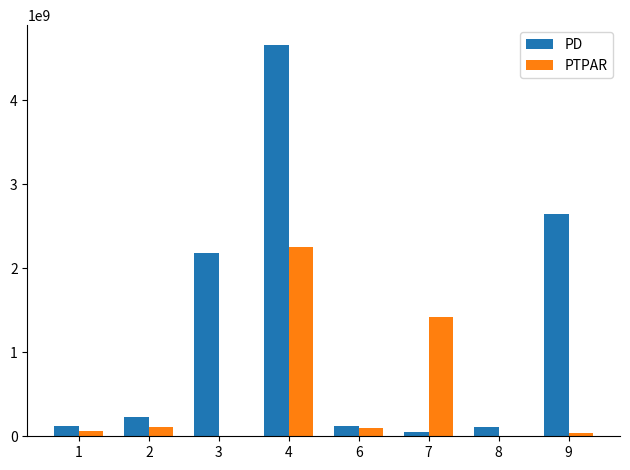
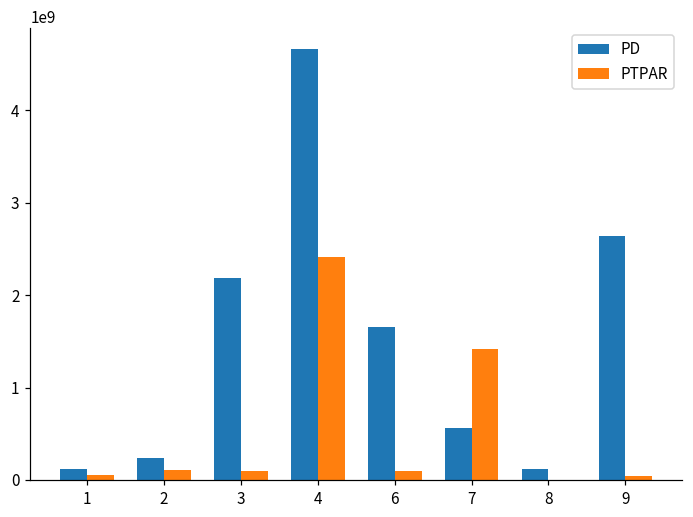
  {
    "PD": {
      "1": 100000000,
      "2": 200000000,
      "3": 2200000000,
      "4": 4700000000,
-     "6": 100000000,
-     "7": 0,
+     "6": 1700000000,
+     "7": 600000000,
      "8": 100000000,
      "9": 2600000000
    },
    "PTPAR": {
      "1": 100000000,
      "2": 100000000,
-     "3": 0,
-     "4": 2200000000,
+     "3": 100000000,
+     "4": 2400000000,
      "6": 100000000,
      "7": 1400000000,
      "9": 0
    }
  }
